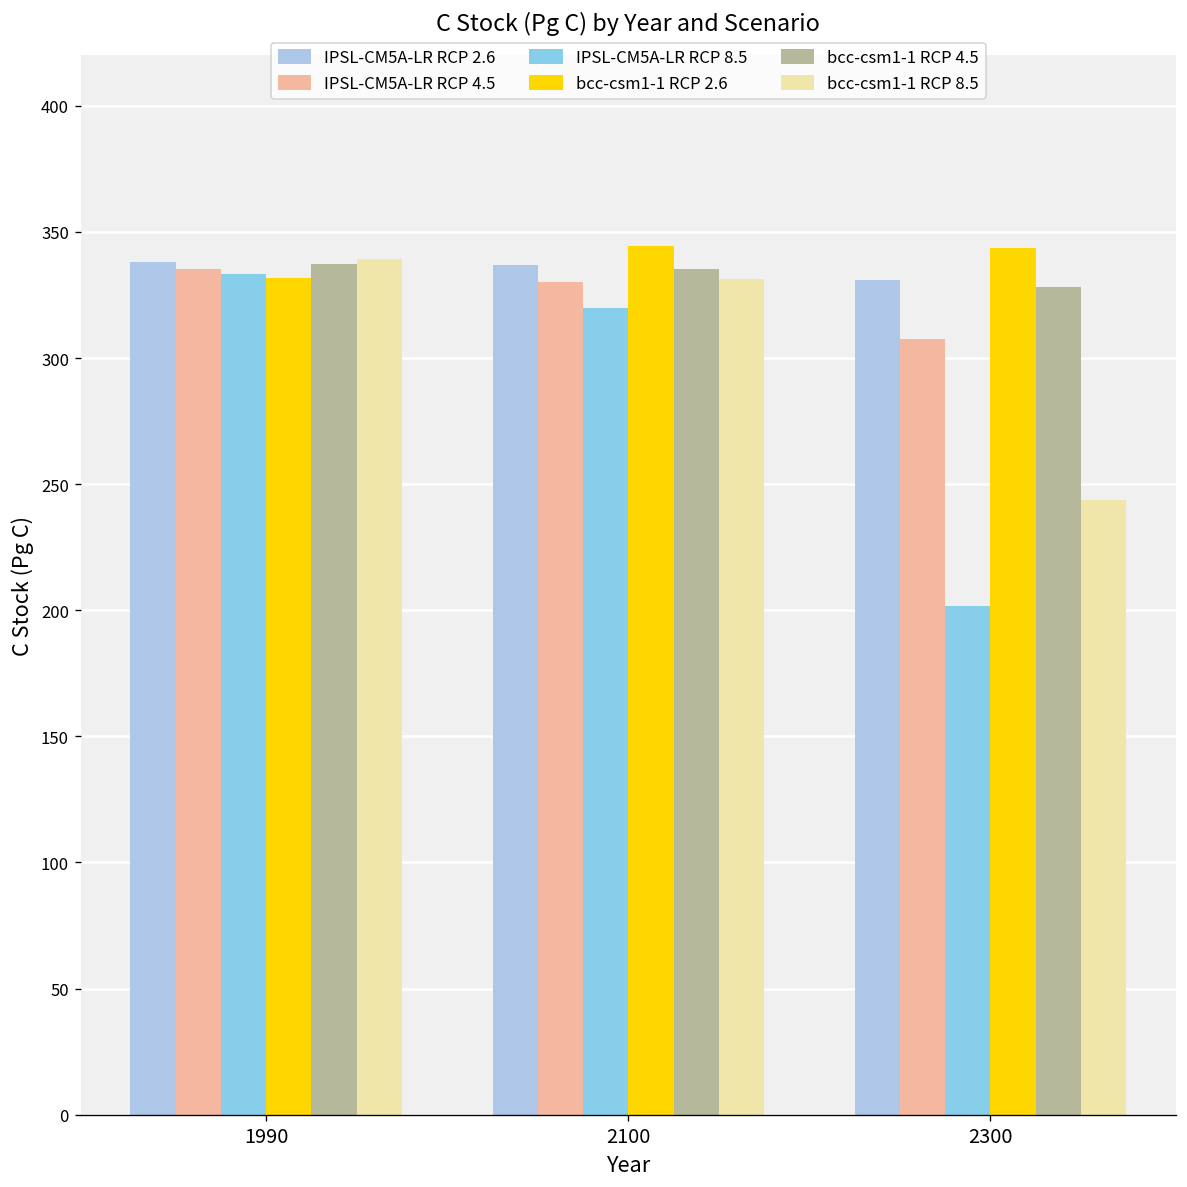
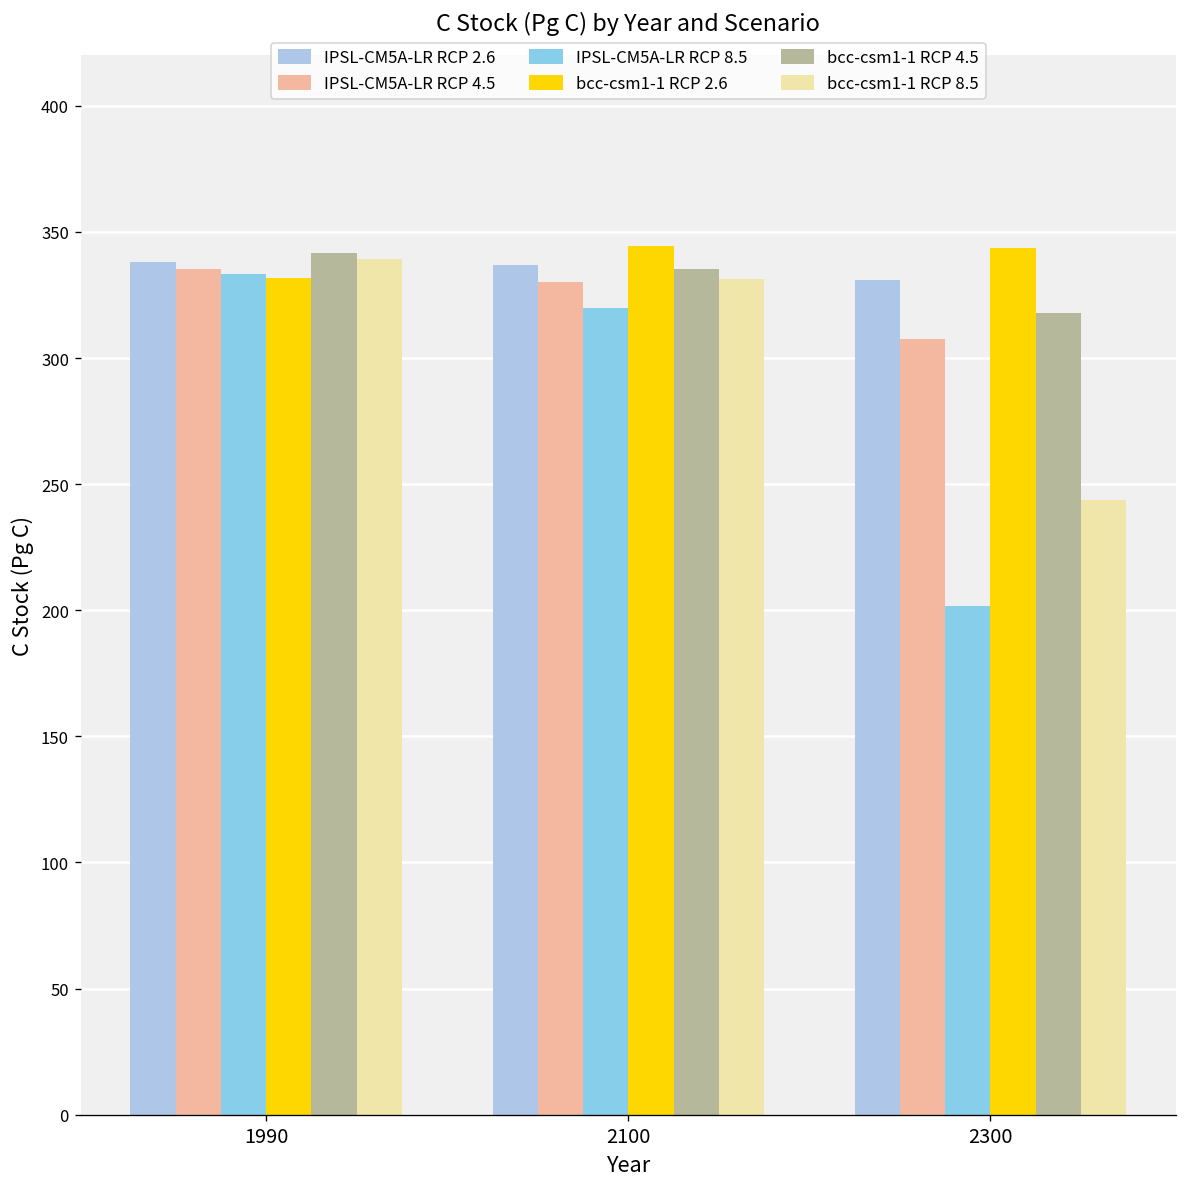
  {
    "bcc-csm1-1 RCP 2.6": {
      "1990": 332,
      "2100": 345,
      "2300": 344
    },
    "bcc-csm1-1 RCP 4.5": {
-     "1990": 337,
+     "1990": 342,
      "2100": 336,
-     "2300": 328
+     "2300": 318
    }
  }
